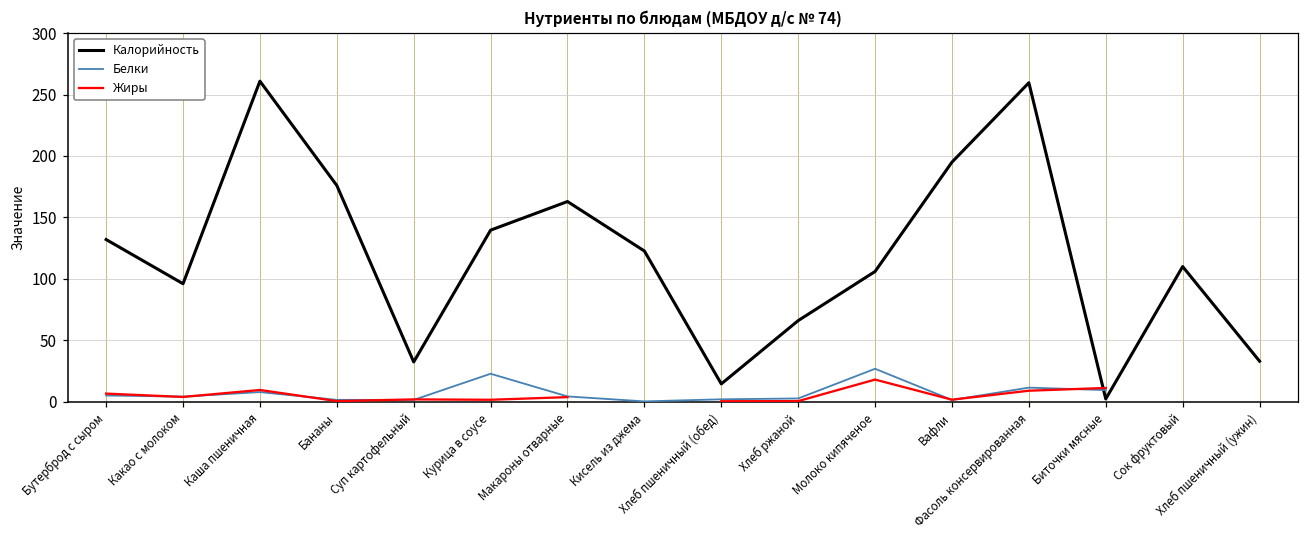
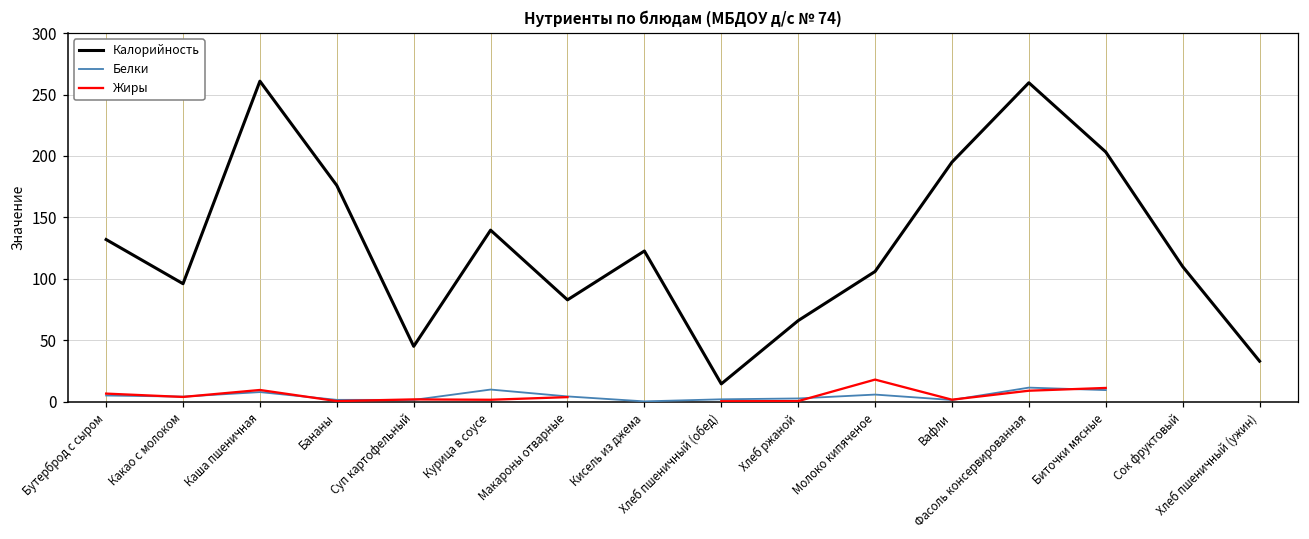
  {
    "Калорийность": {
      "Бутерброд с сыром": 132,
      "Какао с молоком": 96,
      "Каша пшеничная": 261,
      "Бананы": 176,
-     "Суп картофельный": 32,
+     "Суп картофельный": 45,
      "Курица в соусе": 140,
-     "Макароны отварные": 163,
+     "Макароны отварные": 83,
      "Кисель из джема": 123,
      "Хлеб пшеничный (обед)": 15,
      "Хлеб ржаной": 66,
      "Молоко кипяченое": 106,
      "Вафли": 195,
      "Фасоль консервированная": 260,
-     "Биточки мясные": 2,
+     "Биточки мясные": 203,
      "Сок фруктовый": 110,
      "Хлеб пшеничный (ужин)": 33
    },
    "Белки": {
-     "Курица в соусе": 23,
+     "Курица в соусе": 10,
      "Кисель из джема": 0,
-     "Молоко кипяченое": 27,
+     "Молоко кипяченое": 6,
      "Фасоль консервированная": 11
    },
    "Жиры": {
      "Курица в соусе": 2,
      "Молоко кипяченое": 18,
      "Фасоль консервированная": 9
    }
  }
